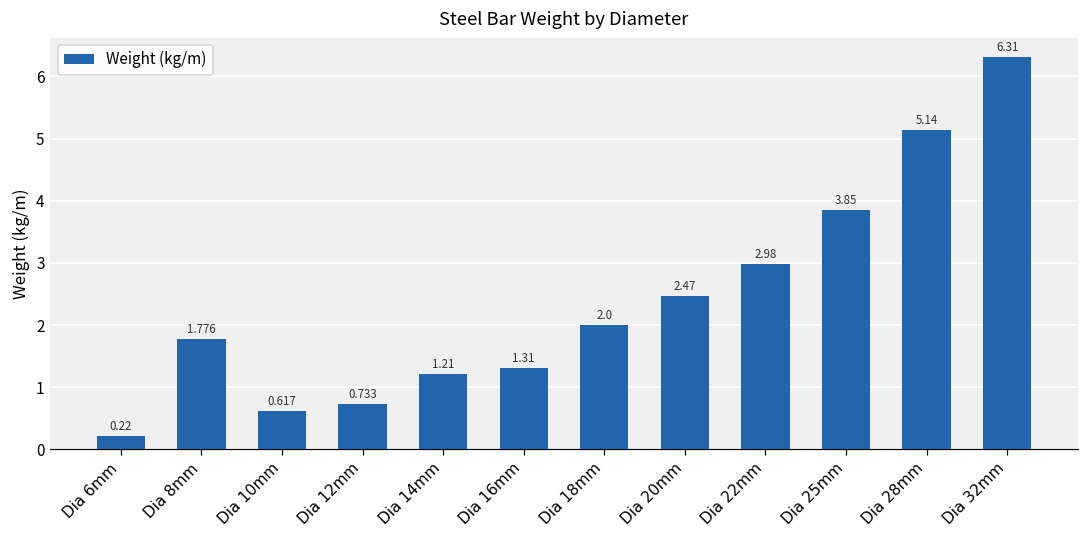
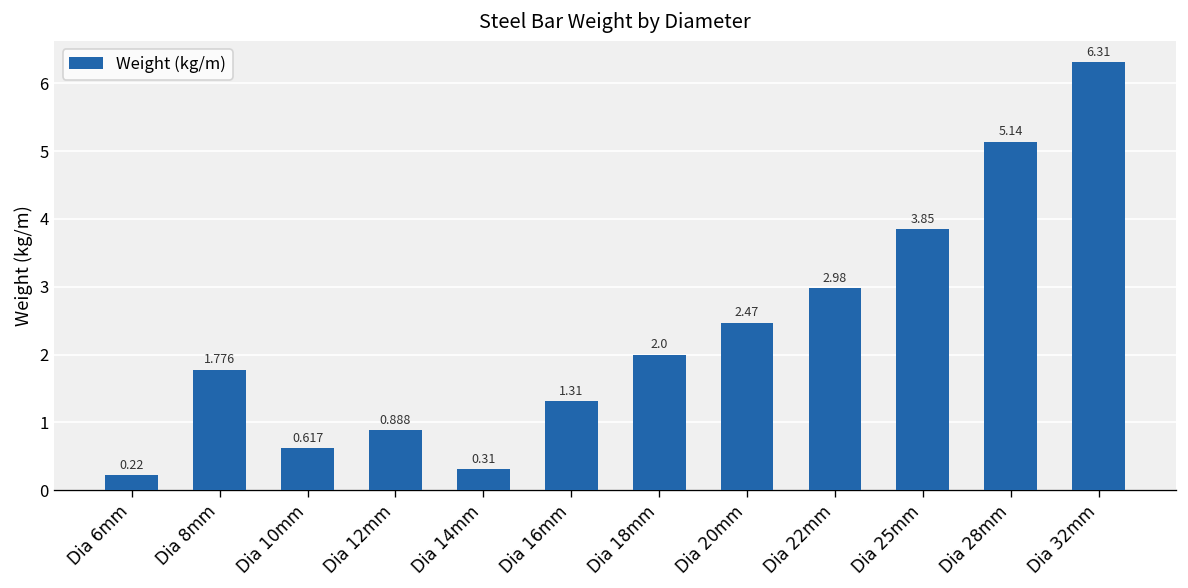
  {
    "Dia 6mm": 0.22,
    "Dia 8mm": 1.776,
    "Dia 10mm": 0.617,
-   "Dia 12mm": 0.733,
-   "Dia 14mm": 1.21,
+   "Dia 12mm": 0.888,
+   "Dia 14mm": 0.31,
    "Dia 16mm": 1.31,
    "Dia 18mm": 2.0,
    "Dia 20mm": 2.47,
    "Dia 22mm": 2.98,
    "Dia 25mm": 3.85,
    "Dia 28mm": 5.14,
    "Dia 32mm": 6.31
  }
